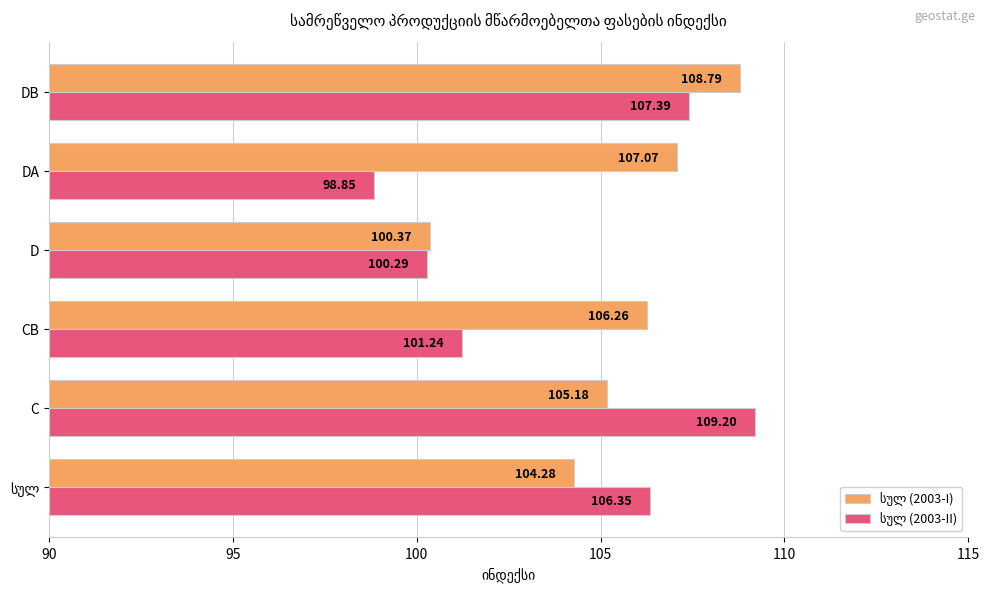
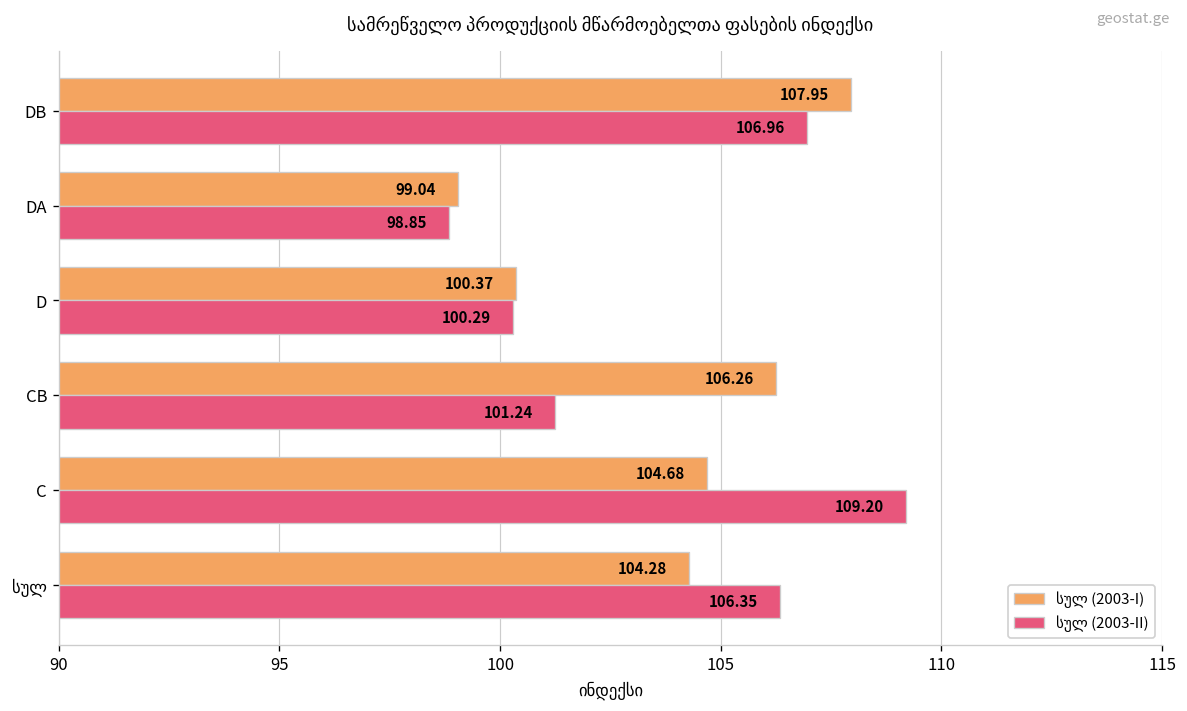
  {
    "სულ (2003-I)": {
-     "DB": 108.79,
-     "DA": 107.07,
+     "DB": 107.95,
+     "DA": 99.04,
      "D": 100.37,
      "CB": 106.26,
-     "C": 105.18,
+     "C": 104.68,
      "სულ": 104.28
    },
    "სულ (2003-II)": {
-     "DB": 107.39,
+     "DB": 106.96,
      "DA": 98.85,
      "D": 100.29,
      "CB": 101.24,
      "C": 109.20,
      "სულ": 106.35
    }
  }
